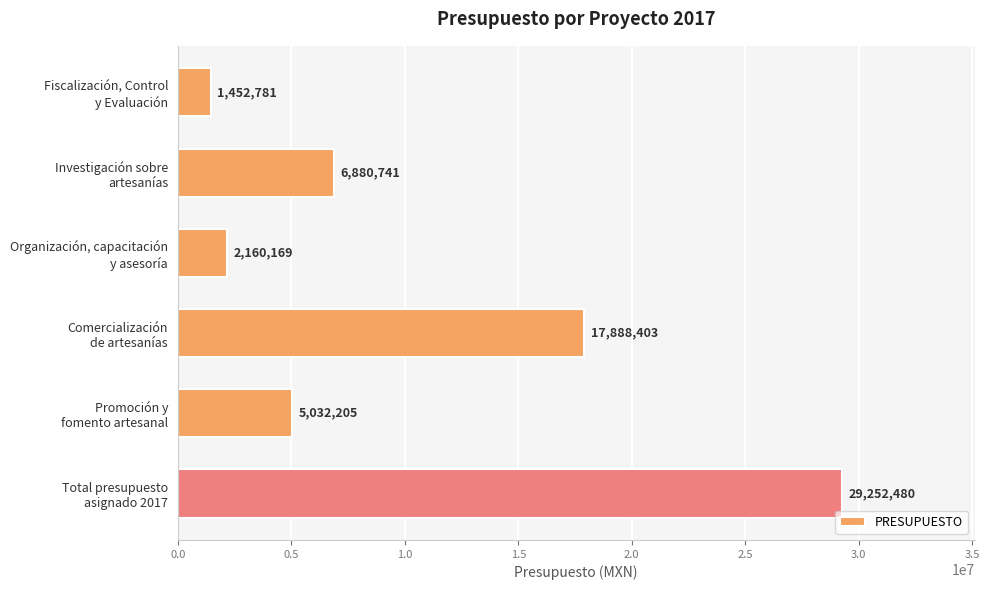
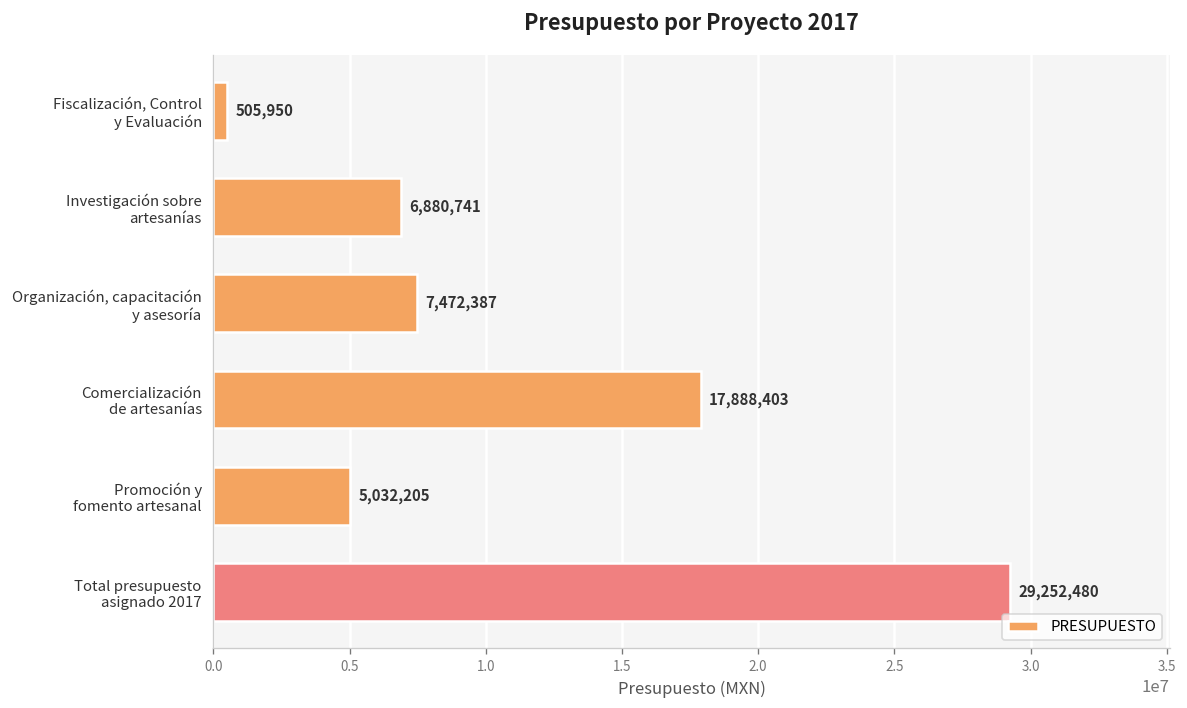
  {
-   "Fiscalización, Control y Evaluación": "1,452,781",
+   "Fiscalización, Control y Evaluación": "505,950",
    "Investigación sobre artesanías": "6,880,741",
-   "Organización, capacitación y asesoría": "2,160,169",
+   "Organización, capacitación y asesoría": "7,472,387",
    "Comercialización de artesanías": "17,888,403",
    "Promoción y fomento artesanal": "5,032,205",
    "Total presupuesto asignado 2017": "29,252,480"
  }
